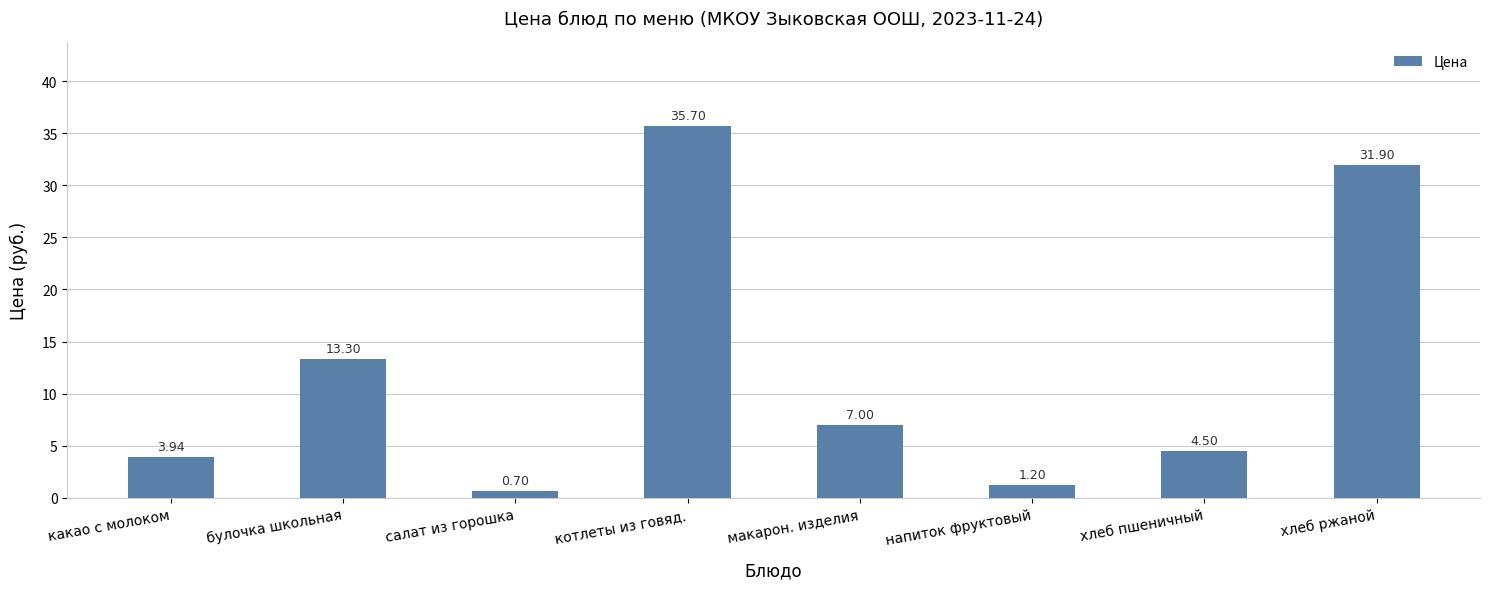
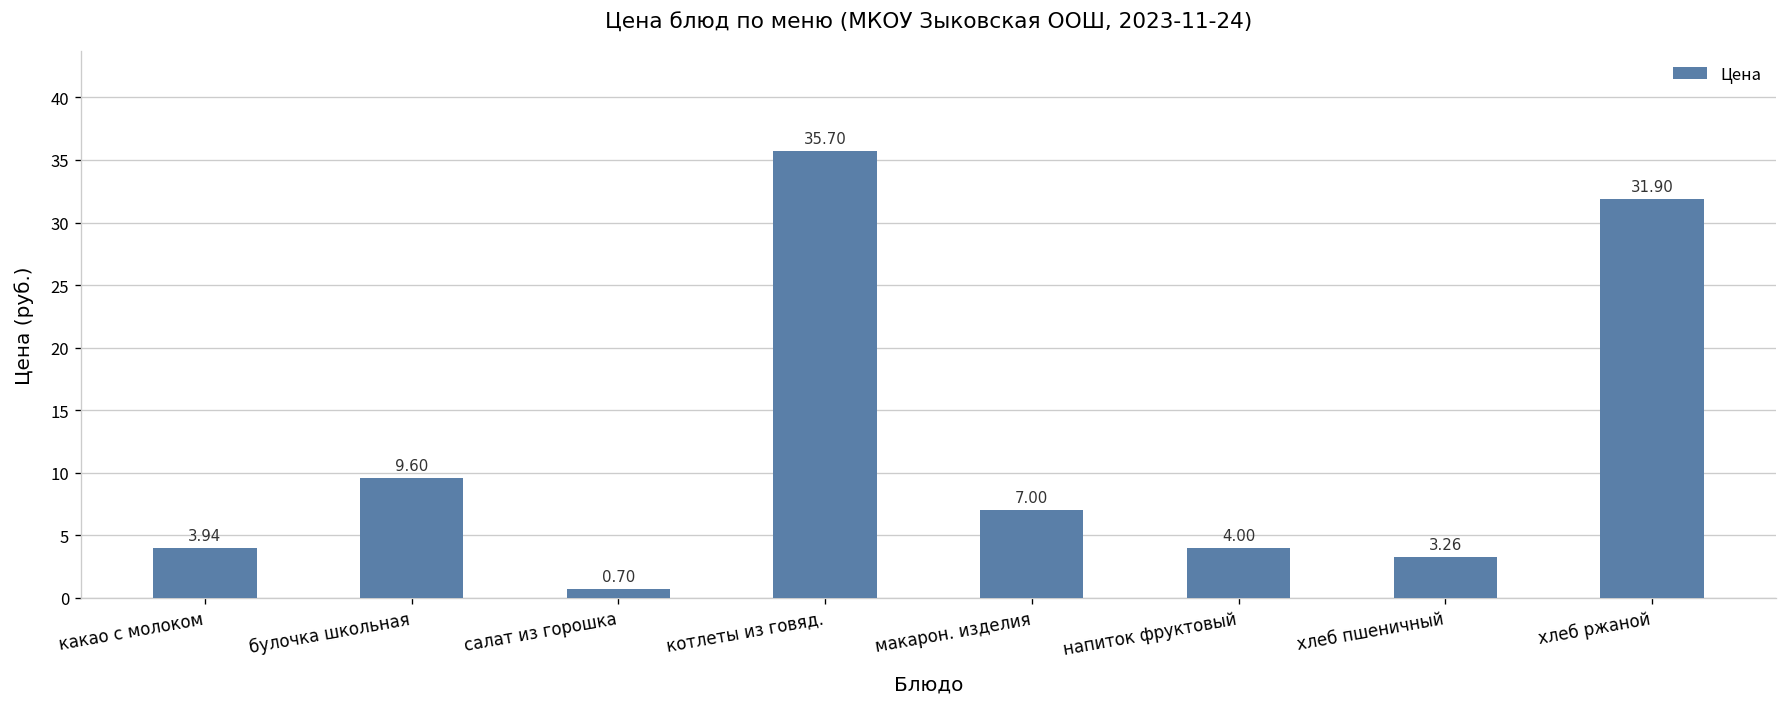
  {
    "какао с молоком": 3.94,
-   "булочка школьная": 13.30,
+   "булочка школьная": 9.60,
    "салат из горошка": 0.70,
    "котлеты из говяд.": 35.70,
    "макарон. изделия": 7.00,
-   "напиток фруктовый": 1.20,
-   "хлеб пшеничный": 4.50,
+   "напиток фруктовый": 4.00,
+   "хлеб пшеничный": 3.26,
    "хлеб ржаной": 31.90
  }
